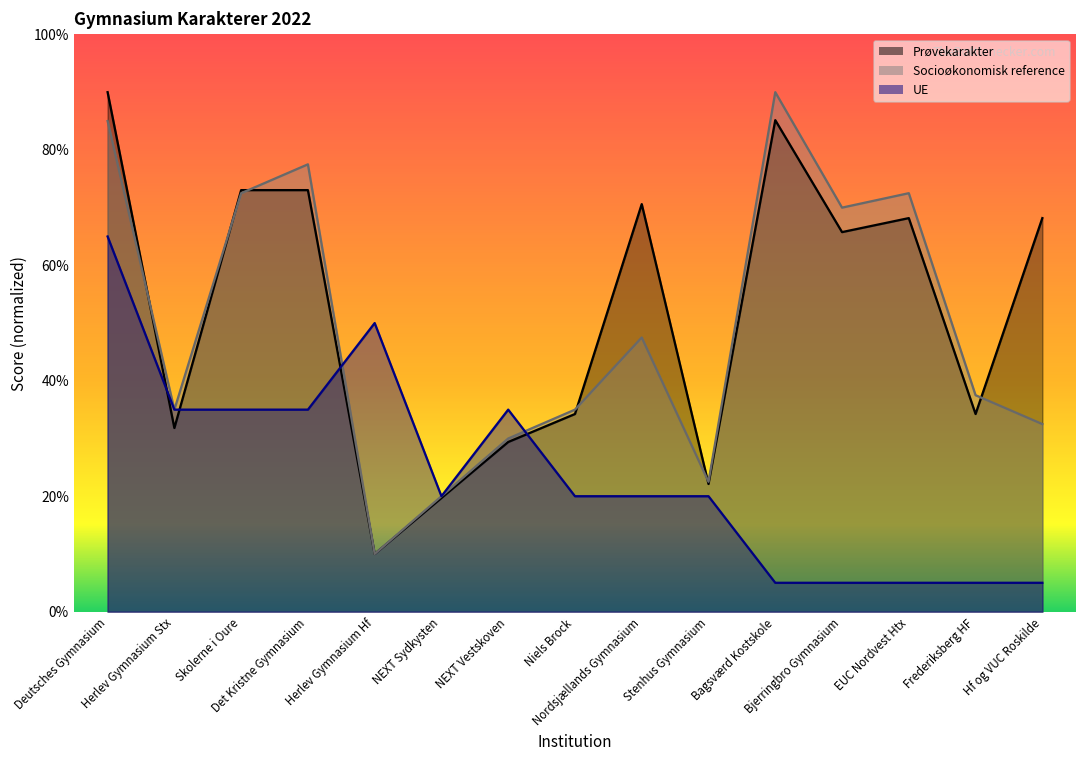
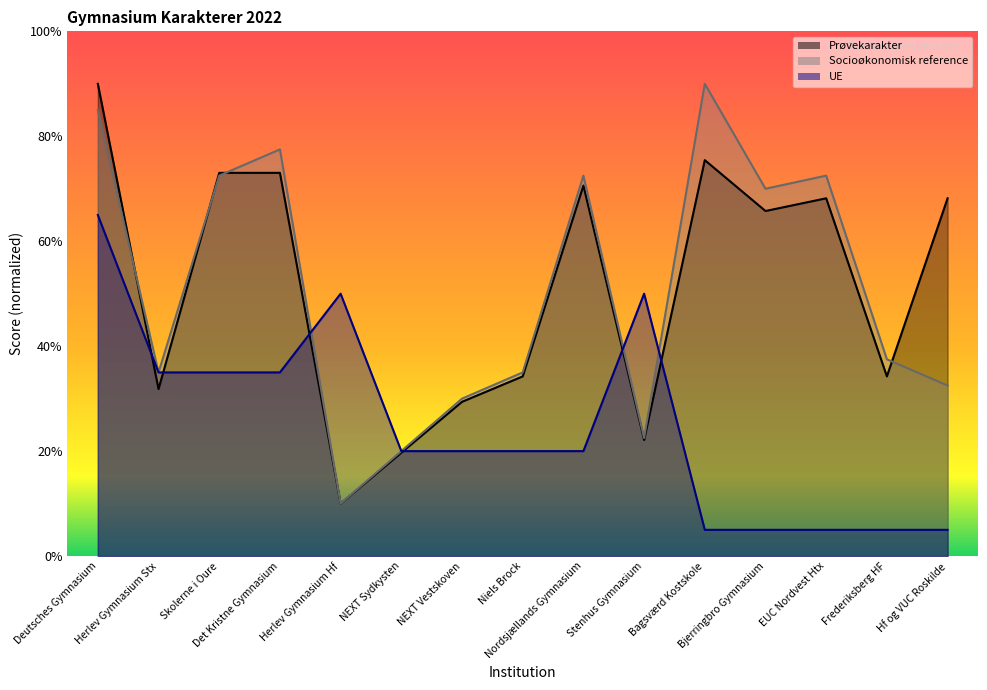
  {
    "Prøvekarakter": {
      "Deutsches Gymnasium": "90%",
      "Herlev Gymnasium Stx": "32%",
      "Skolerne i Oure": "73%",
      "Det Kristne Gymnasium": "73%",
      "NEXT Vestskoven": "29%",
      "Niels Brock": "34%",
      "Nordsjællands Gymnasium": "71%",
-     "Bagsværd Kostskole": "85%",
+     "Bagsværd Kostskole": "75%",
      "Bjerringbro Gymnasium": "66%",
      "EUC Nordvest Htx": "68%",
      "Frederiksberg HF": "34%",
      "Hf og VUC Roskilde": "68%"
    },
    "Socioøkonomisk reference": {
      "Deutsches Gymnasium": "85%",
      "Skolerne i Oure": "73%",
      "Det Kristne Gymnasium": "78%",
      "NEXT Vestskoven": "30%",
      "Niels Brock": "35%",
-     "Nordsjællands Gymnasium": "48%",
+     "Nordsjællands Gymnasium": "73%",
      "Bagsværd Kostskole": "90%",
      "Bjerringbro Gymnasium": "70%",
      "EUC Nordvest Htx": "73%",
      "Frederiksberg HF": "38%",
      "Hf og VUC Roskilde": "32%"
    },
    "UE": {
      "Deutsches Gymnasium": "65%",
      "Skolerne i Oure": "35%",
      "Det Kristne Gymnasium": "35%",
      "Herlev Gymnasium Hf": "50%",
-     "NEXT Vestskoven": "35%",
+     "NEXT Vestskoven": "20%",
      "Niels Brock": "20%",
      "Nordsjællands Gymnasium": "20%",
-     "Stenhus Gymnasium": "20%",
+     "Stenhus Gymnasium": "50%",
      "Bagsværd Kostskole": "5%",
      "Bjerringbro Gymnasium": "5%",
      "EUC Nordvest Htx": "5%",
      "Frederiksberg HF": "5%",
      "Hf og VUC Roskilde": "5%"
    }
  }
